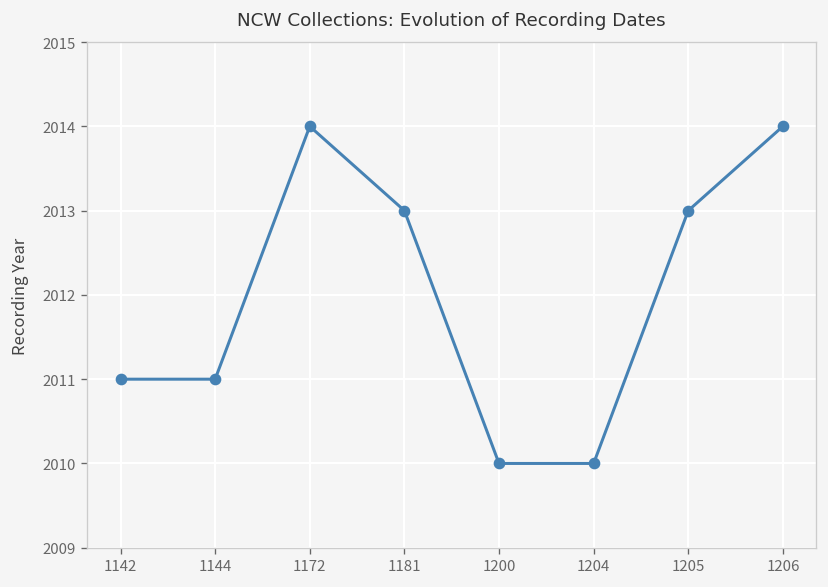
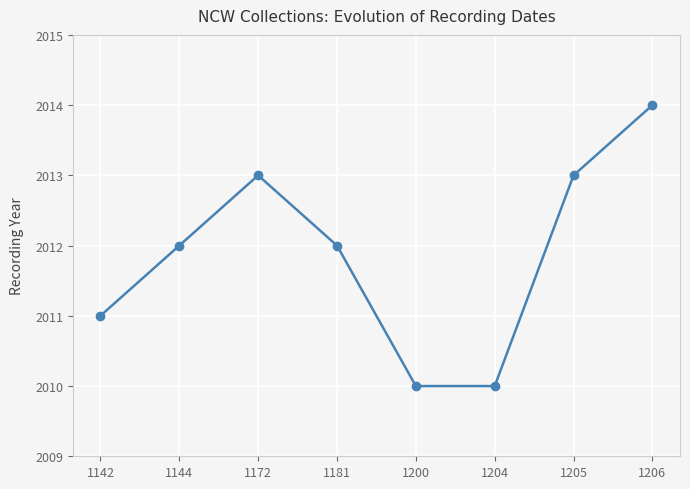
  {
    "1142": 2011,
-   "1144": 2011,
-   "1172": 2014,
-   "1181": 2013,
+   "1144": 2012,
+   "1172": 2013,
+   "1181": 2012,
    "1200": 2010,
    "1204": 2010,
    "1205": 2013,
    "1206": 2014
  }
